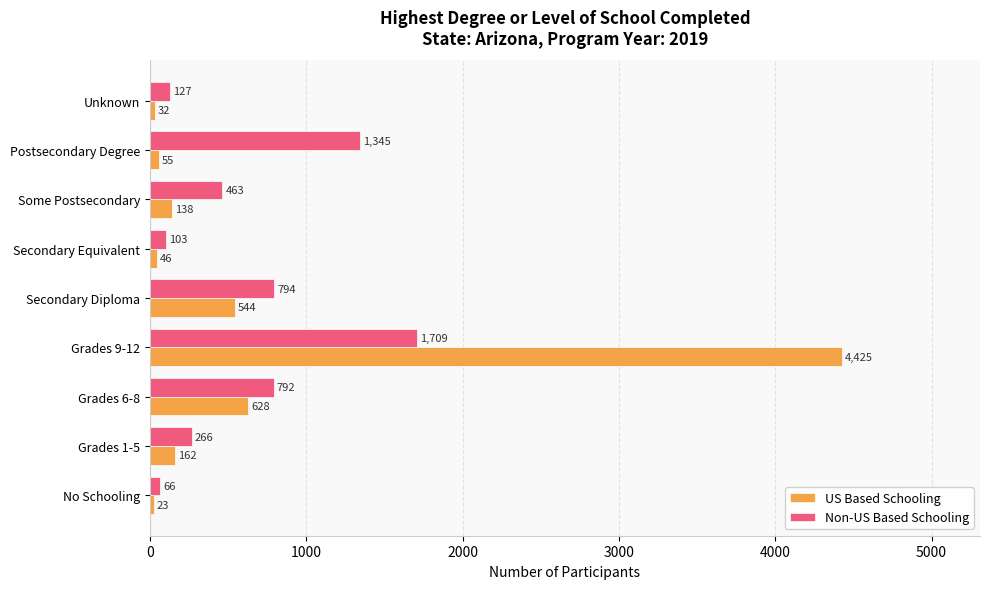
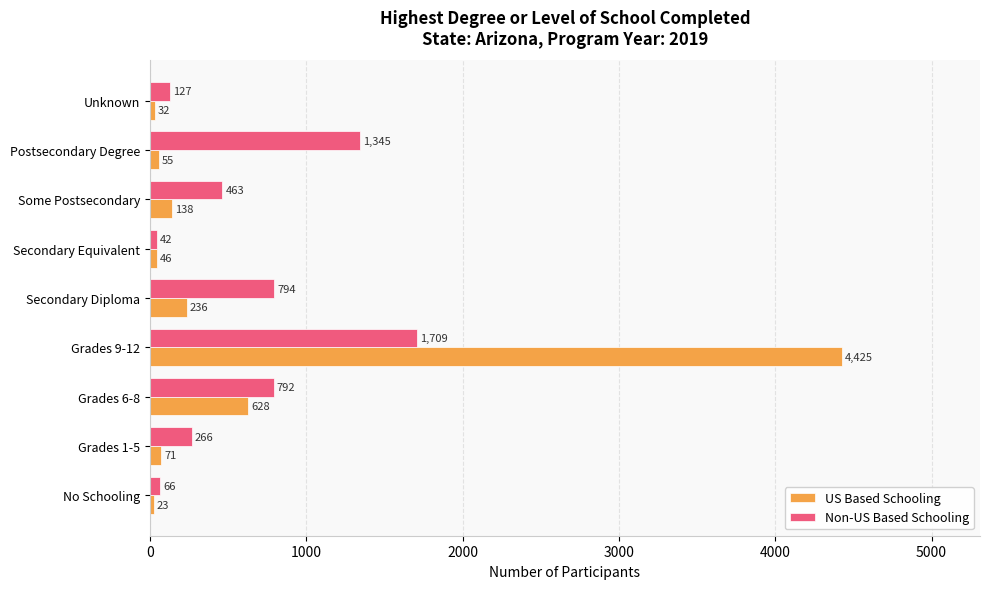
  {
    "US Based Schooling": {
      "Unknown": "32",
      "Postsecondary Degree": "55",
      "Some Postsecondary": "138",
      "Secondary Equivalent": "46",
-     "Secondary Diploma": "544",
+     "Secondary Diploma": "236",
      "Grades 9-12": "4,425",
      "Grades 6-8": "628",
-     "Grades 1-5": "162",
+     "Grades 1-5": "71",
      "No Schooling": "23"
    },
    "Non-US Based Schooling": {
      "Unknown": "127",
      "Postsecondary Degree": "1,345",
      "Some Postsecondary": "463",
-     "Secondary Equivalent": "103",
+     "Secondary Equivalent": "42",
      "Secondary Diploma": "794",
      "Grades 9-12": "1,709",
      "Grades 6-8": "792",
      "Grades 1-5": "266",
      "No Schooling": "66"
    }
  }
